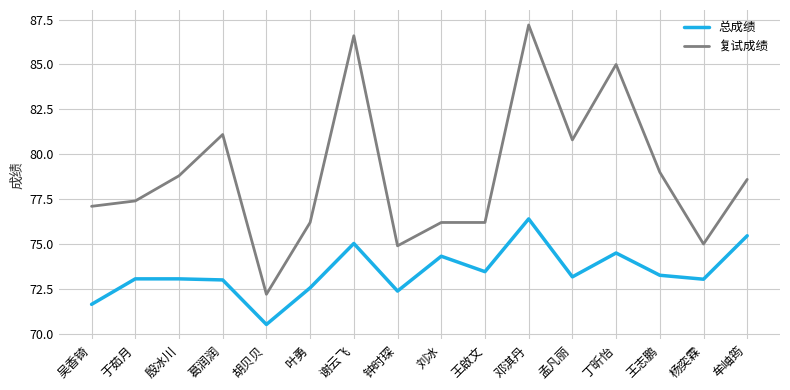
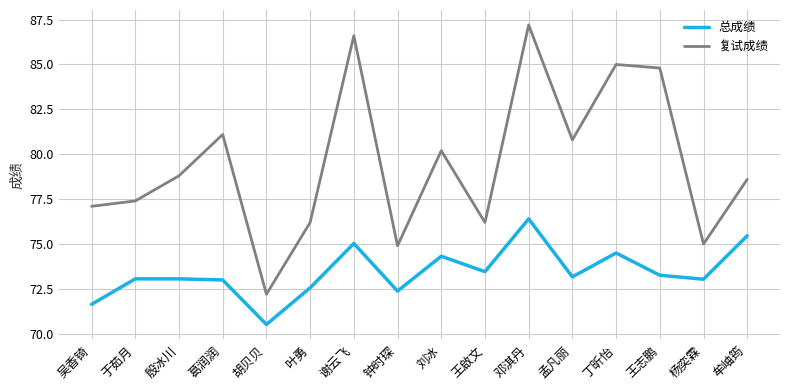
  {
    "总成绩": {
      "吴香锜": 71.6,
      "于茹月": 73.1,
      "殷冰川": 73.1,
      "葛润润": 73.0,
      "胡贝贝": 70.5,
      "叶勇": 72.6,
      "谢云飞": 75.0,
      "钟时琛": 72.4,
      "刘冰": 74.3,
      "王啟文": 73.5,
      "邓淇丹": 76.4,
      "孟凡丽": 73.2,
      "丁昕怡": 74.5,
      "王志鹏": 73.3,
      "杨奕霖": 73.0,
      "牟岫筠": 75.5
    },
    "复试成绩": {
      "吴香锜": 77.1,
      "于茹月": 77.4,
      "殷冰川": 78.8,
      "葛润润": 81.1,
      "胡贝贝": 72.2,
      "叶勇": 76.2,
      "谢云飞": 86.6,
      "钟时琛": 74.9,
-     "刘冰": 76.2,
+     "刘冰": 80.2,
      "王啟文": 76.2,
      "邓淇丹": 87.2,
      "孟凡丽": 80.8,
      "丁昕怡": 85.0,
-     "王志鹏": 79.0,
+     "王志鹏": 84.8,
      "杨奕霖": 75.0,
      "牟岫筠": 78.6
    }
  }
